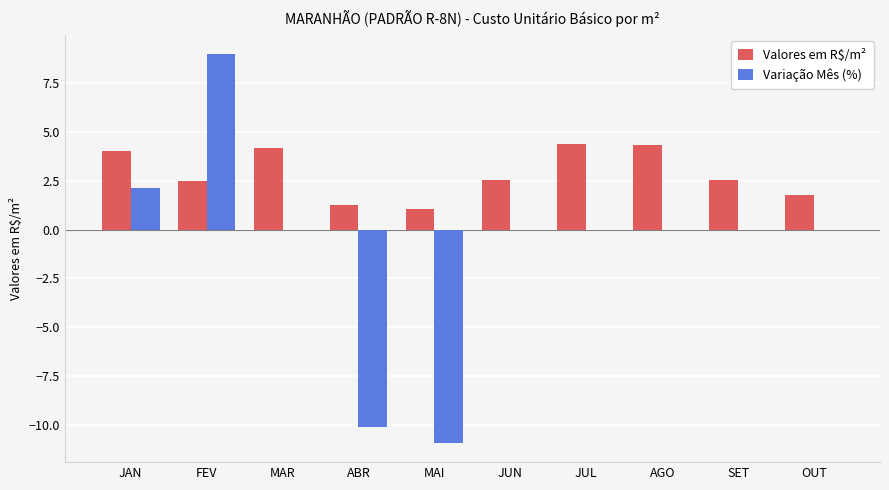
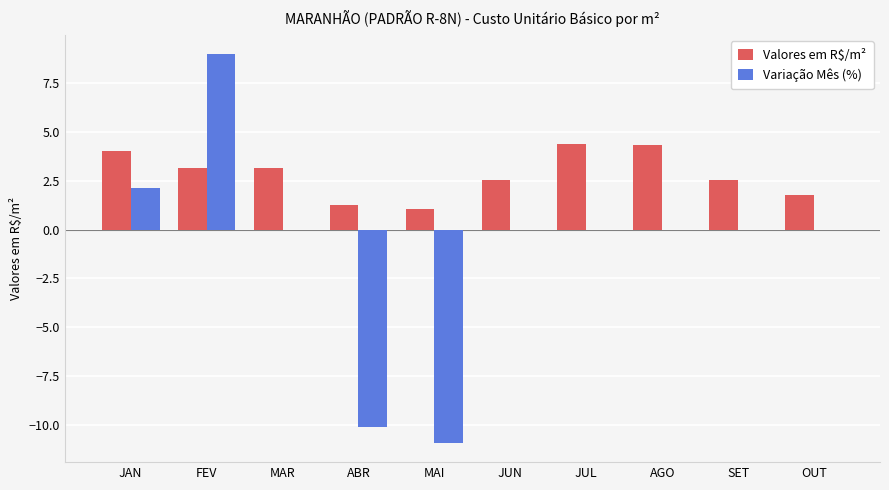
  {
    "Valores em R$/m²": {
      "JAN": 4.0,
-     "FEV": 2.5,
-     "MAR": 4.2,
+     "FEV": 3.2,
+     "MAR": 3.2,
      "ABR": 1.3,
      "MAI": 1.1,
      "JUN": 2.5,
      "JUL": 4.4,
      "AGO": 4.3,
      "SET": 2.5,
      "OUT": 1.8
    },
    "Variação Mês (%)": {
      "JAN": 2.1,
      "FEV": 9.0,
      "MAR": 0.0,
      "ABR": -10.1,
      "MAI": -10.9,
      "JUN": 0.0,
      "JUL": 0.0,
      "AGO": 0.0,
      "SET": 0.0,
      "OUT": 0.0
    }
  }
